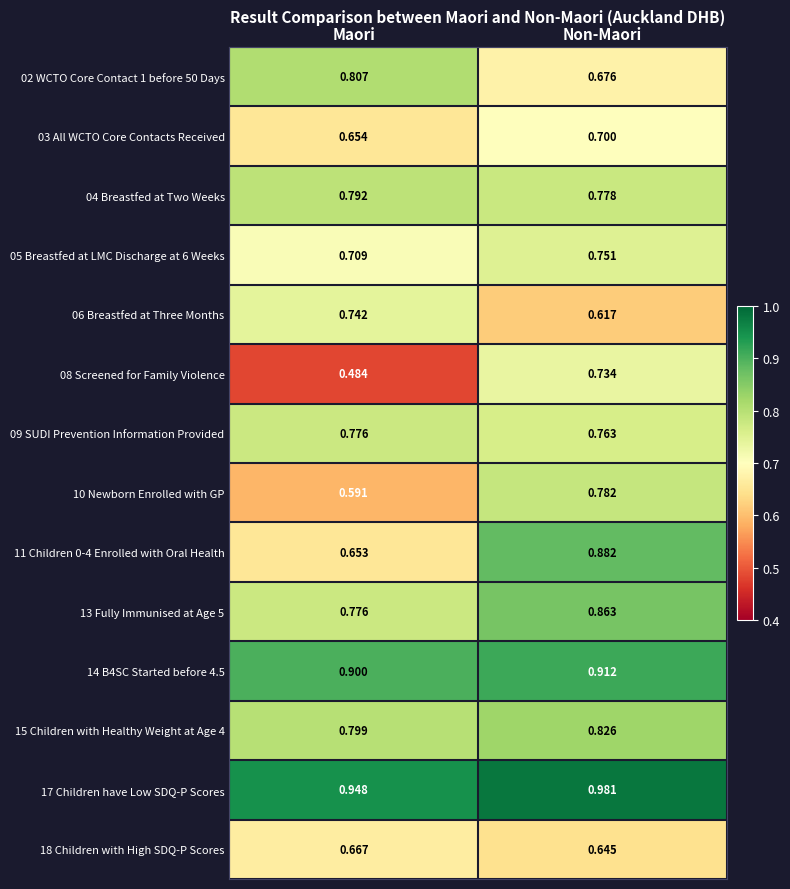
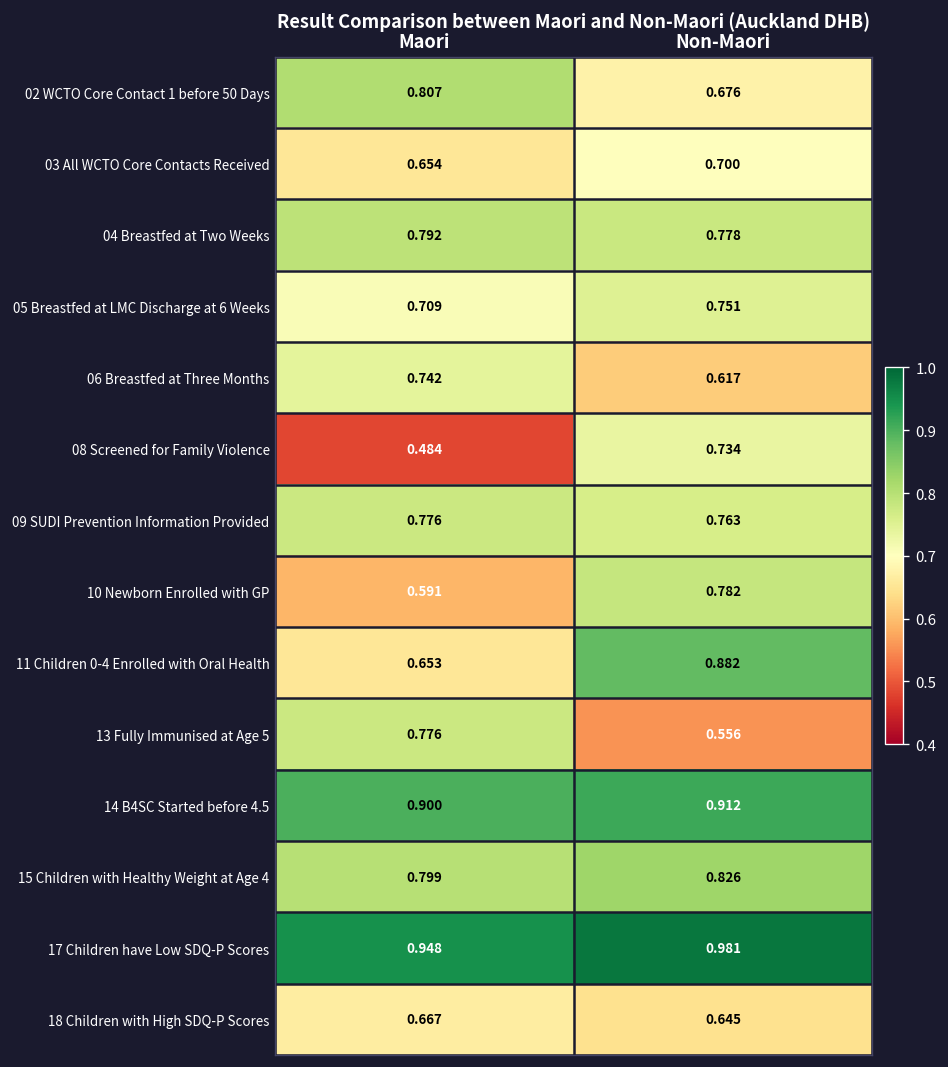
  {
    "02 WCTO Core Contact 1 before 50 Days": {
      "Maori": 0.807,
      "Non-Maori": 0.676
    },
    "03 All WCTO Core Contacts Received": {
      "Maori": 0.654,
      "Non-Maori": 0.700
    },
    "04 Breastfed at Two Weeks": {
      "Maori": 0.792,
      "Non-Maori": 0.778
    },
    "05 Breastfed at LMC Discharge at 6 Weeks": {
      "Maori": 0.709,
      "Non-Maori": 0.751
    },
    "06 Breastfed at Three Months": {
      "Maori": 0.742,
      "Non-Maori": 0.617
    },
    "08 Screened for Family Violence": {
      "Maori": 0.484,
      "Non-Maori": 0.734
    },
    "09 SUDI Prevention Information Provided": {
      "Maori": 0.776,
      "Non-Maori": 0.763
    },
    "10 Newborn Enrolled with GP": {
      "Maori": 0.591,
      "Non-Maori": 0.782
    },
    "11 Children 0-4 Enrolled with Oral Health": {
      "Maori": 0.653,
      "Non-Maori": 0.882
    },
    "13 Fully Immunised at Age 5": {
      "Maori": 0.776,
-     "Non-Maori": 0.863
+     "Non-Maori": 0.556
    },
    "14 B4SC Started before 4.5": {
      "Maori": 0.900,
      "Non-Maori": 0.912
    },
    "15 Children with Healthy Weight at Age 4": {
      "Maori": 0.799,
      "Non-Maori": 0.826
    },
    "17 Children have Low SDQ-P Scores": {
      "Maori": 0.948,
      "Non-Maori": 0.981
    },
    "18 Children with High SDQ-P Scores": {
      "Maori": 0.667,
      "Non-Maori": 0.645
    }
  }
